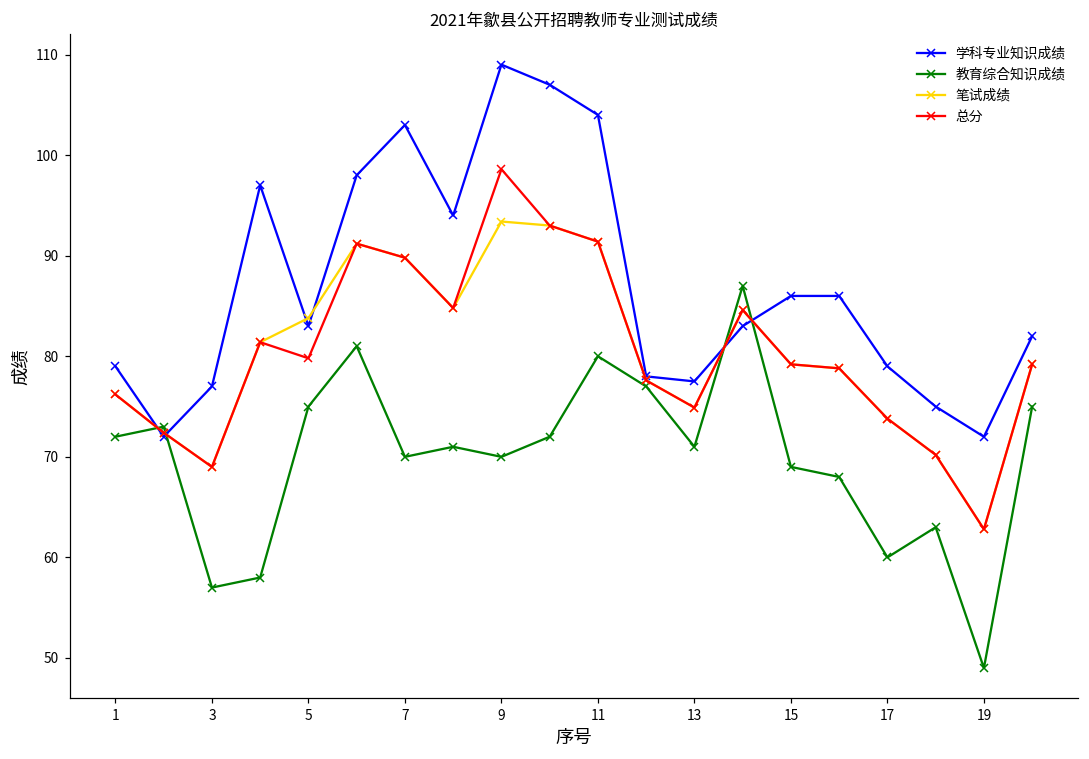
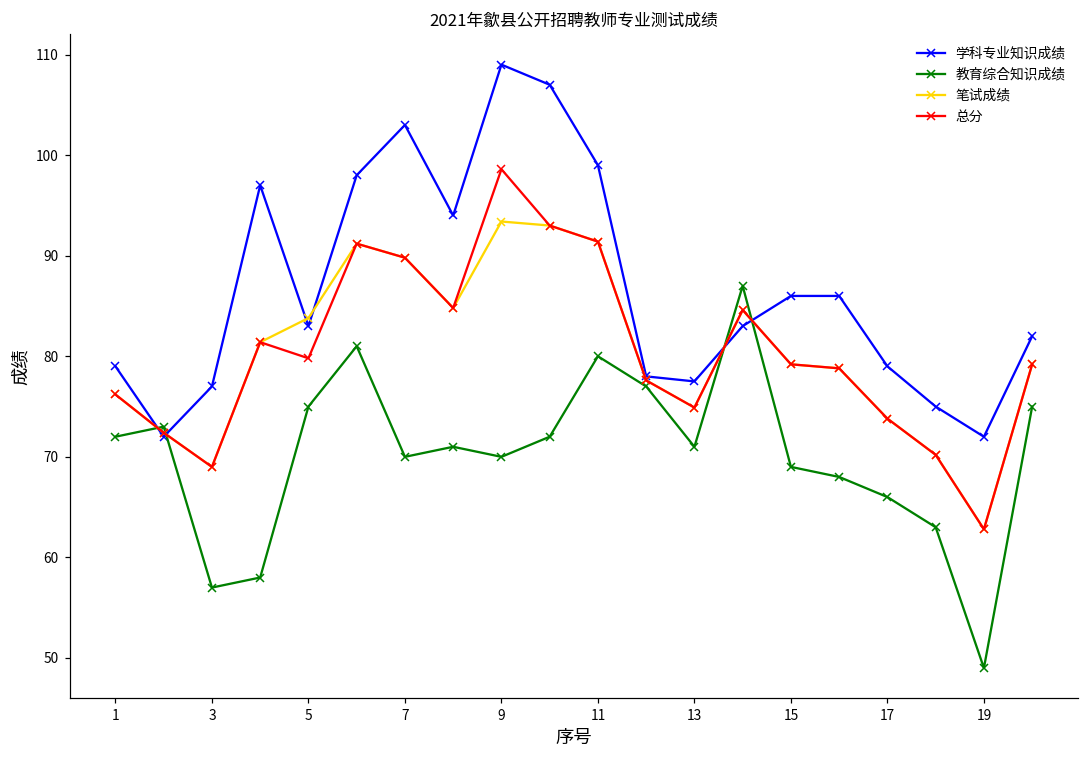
  {
    "学科专业知识成绩": {
      "1": 79,
      "3": 77,
      "5": 83,
      "7": 103,
      "9": 109,
-     "11": 104,
+     "11": 99,
      "13": 78,
      "15": 86,
      "17": 79,
      "19": 72
    },
    "教育综合知识成绩": {
      "1": 72,
      "3": 57,
      "5": 75,
      "7": 70,
      "9": 70,
      "11": 80,
      "13": 71,
      "15": 69,
-     "17": 60,
+     "17": 66,
      "19": 49
    },
    "笔试成绩": {
      "5": 84,
      "9": 93
    },
    "总分": {
      "5": 80,
      "9": 99
    }
  }
